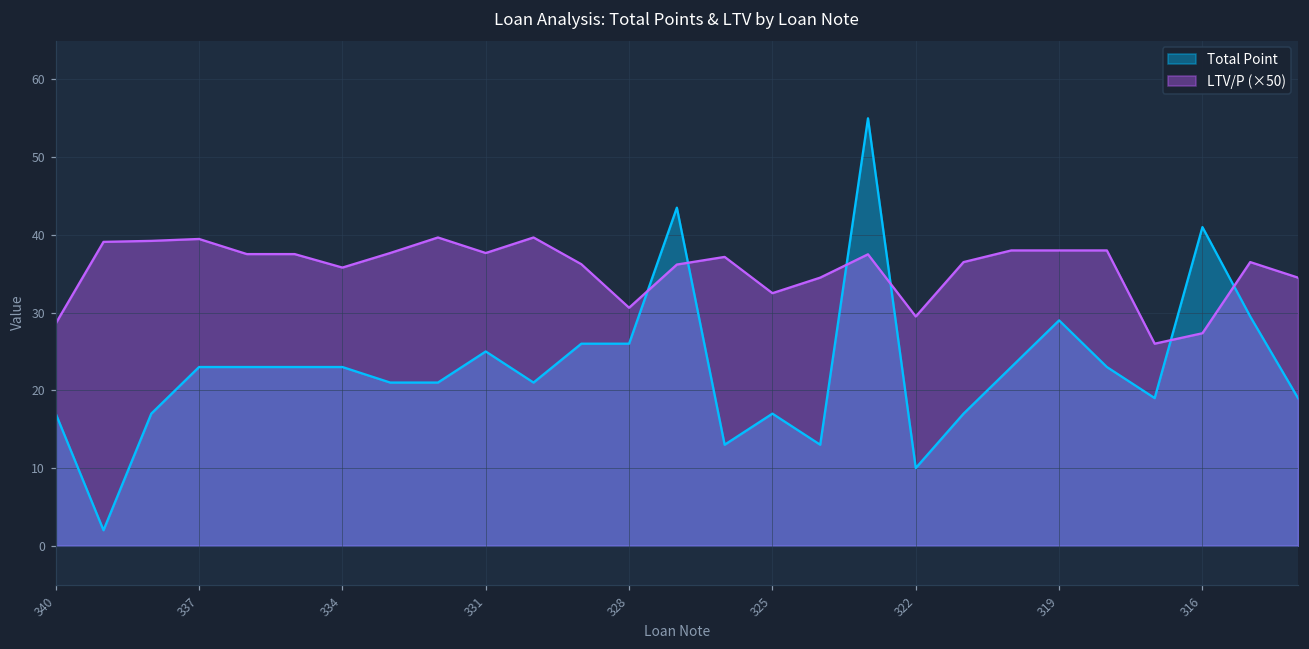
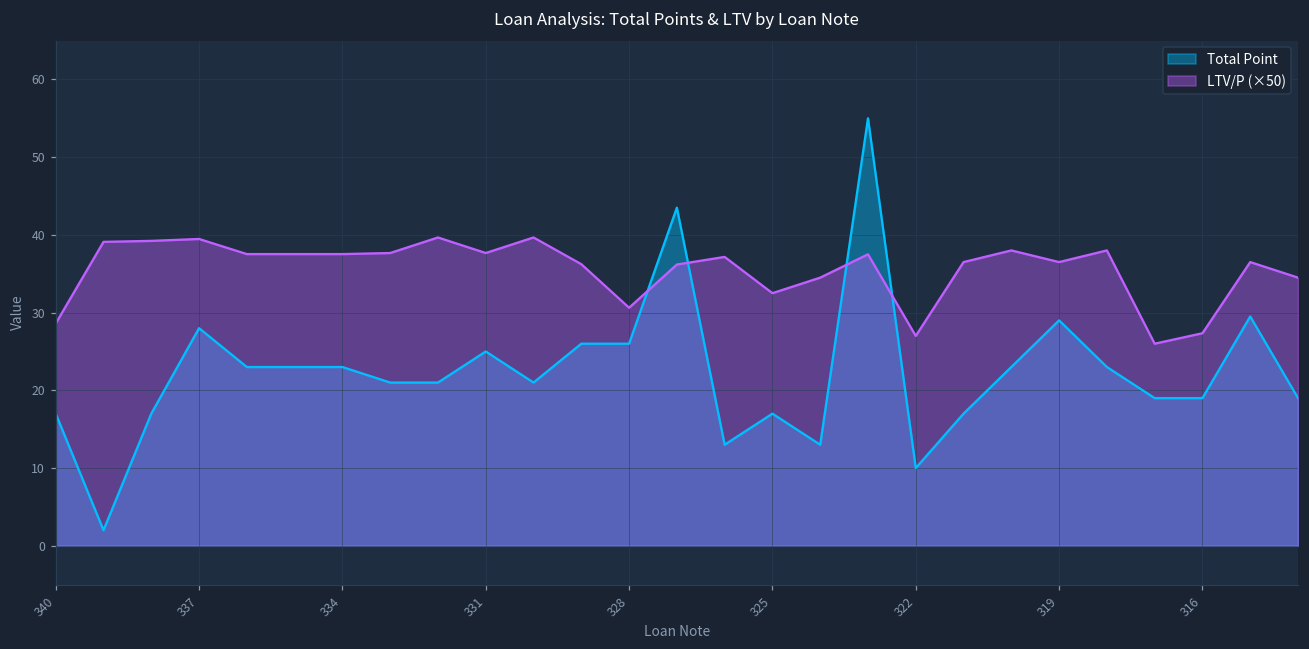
  {
    "Total Point": {
      "340": 17,
-     "337": 23,
+     "337": 28,
      "334": 23,
      "331": 25,
      "328": 26,
      "325": 17,
      "322": 10,
      "319": 29,
-     "316": 41
+     "316": 19
    },
    "LTV/P (×50)": {
      "340": 29,
      "337": 39,
-     "334": 36,
+     "334": 38,
      "331": 38,
      "328": 31,
      "325": 33,
-     "322": 30,
-     "319": 38,
+     "322": 27,
+     "319": 37,
      "316": 27
    }
  }
